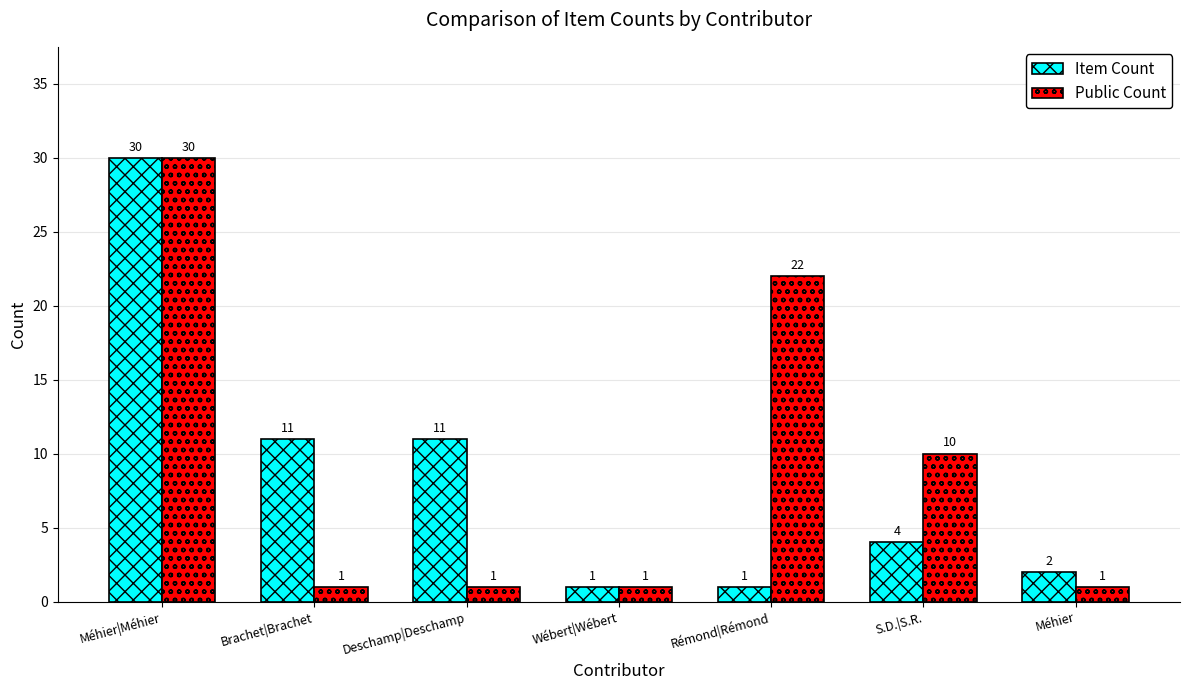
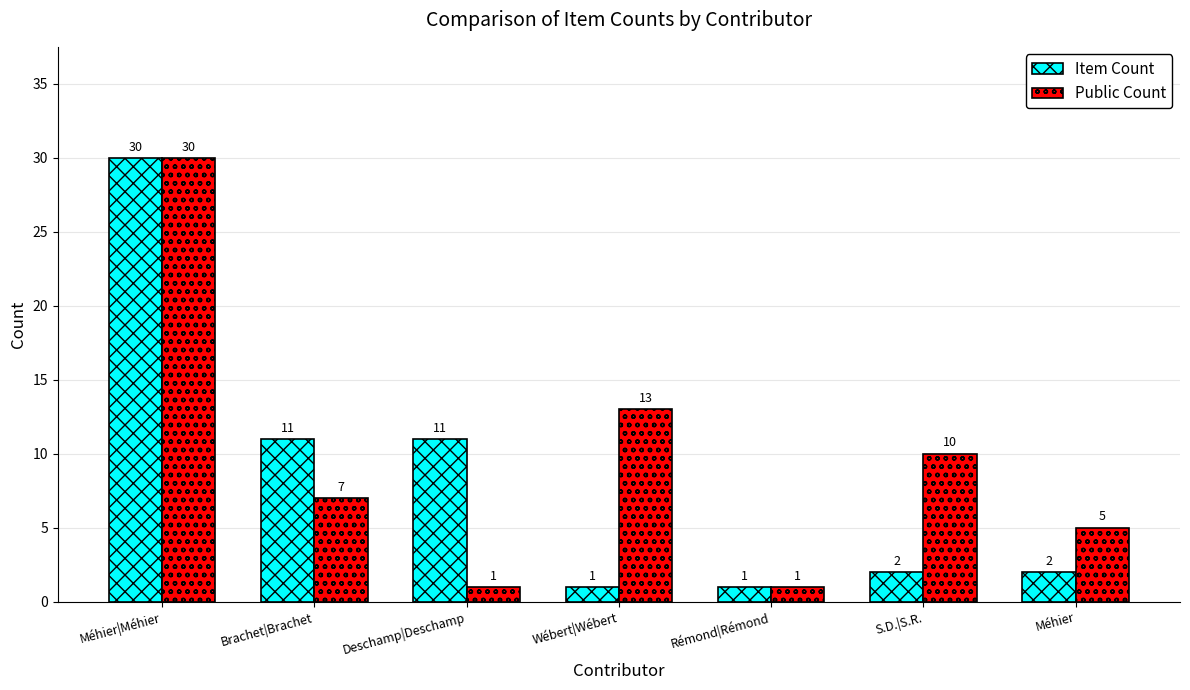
  {
    "Item Count": {
      "Méhier|Méhier": 30,
      "Brachet|Brachet": 11,
      "Deschamp|Deschamp": 11,
      "Wébert|Wébert": 1,
      "Rémond|Rémond": 1,
-     "S.D.|S.R.": 4,
+     "S.D.|S.R.": 2,
      "Méhier": 2
    },
    "Public Count": {
      "Méhier|Méhier": 30,
-     "Brachet|Brachet": 1,
+     "Brachet|Brachet": 7,
      "Deschamp|Deschamp": 1,
-     "Wébert|Wébert": 1,
-     "Rémond|Rémond": 22,
+     "Wébert|Wébert": 13,
+     "Rémond|Rémond": 1,
      "S.D.|S.R.": 10,
-     "Méhier": 1
+     "Méhier": 5
    }
  }
